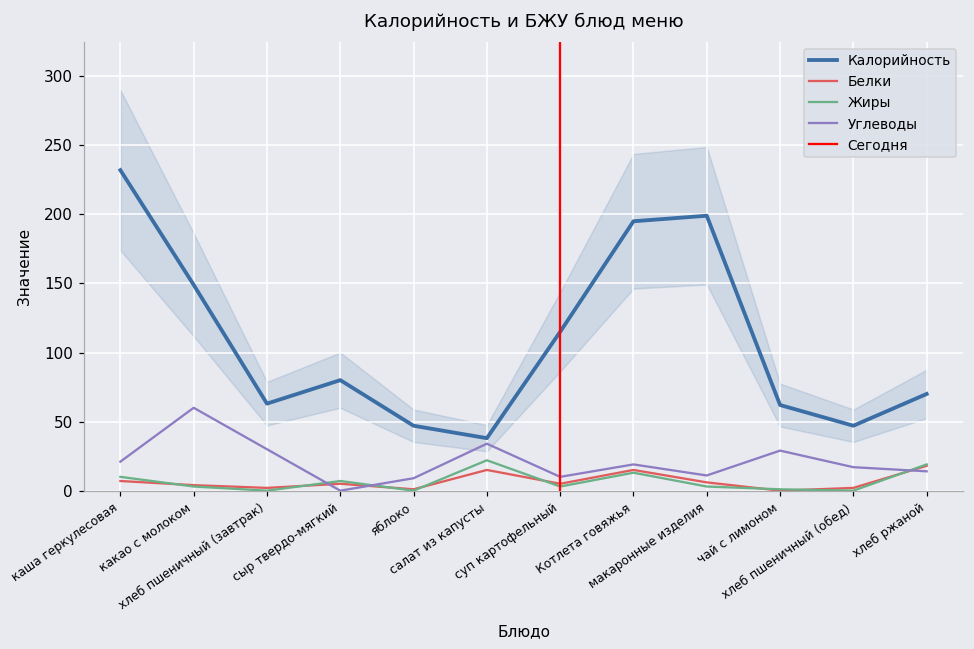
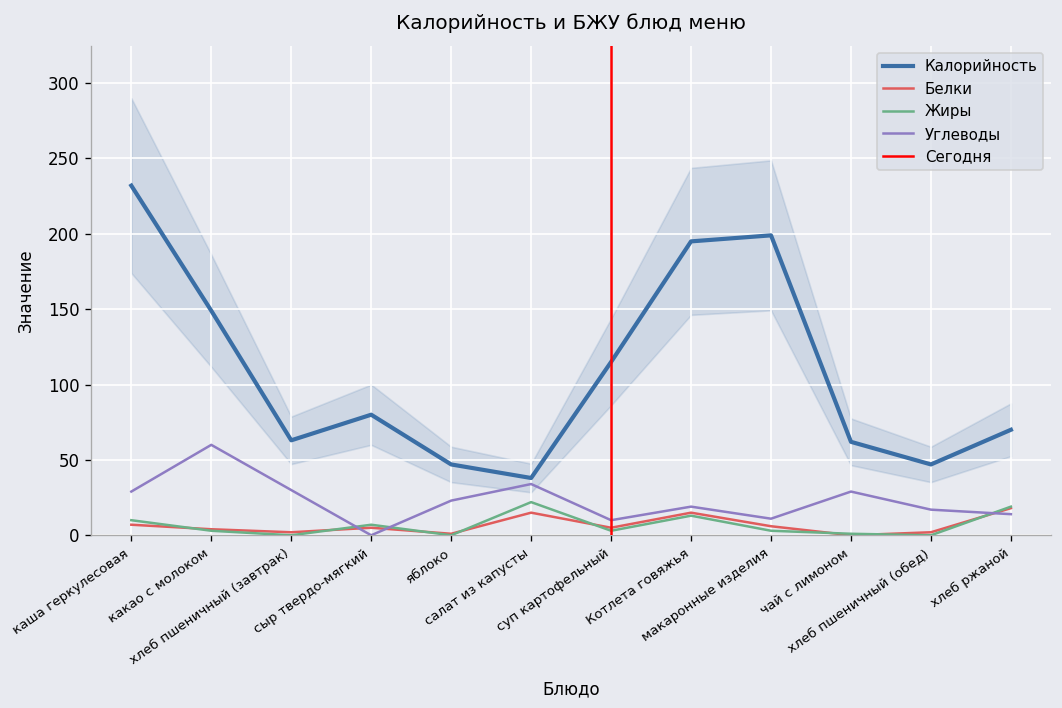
  {
    "Белки": {
      "каша геркулесовая": 7,
      "салат из капусты": 15,
      "макаронные изделия": 6
    },
    "Жиры": {
      "каша геркулесовая": 10,
      "салат из капусты": 22,
      "макаронные изделия": 3
    },
    "Углеводы": {
-     "каша геркулесовая": 21,
+     "каша геркулесовая": 29,
      "какао с молоком": 60,
      "хлеб пшеничный (завтрак)": 30,
      "сыр твердо-мягкий": 0,
-     "яблоко": 9,
+     "яблоко": 23,
      "салат из капусты": 34,
      "суп картофельный": 10,
      "Котлета говяжья": 19,
      "макаронные изделия": 11,
      "чай с лимоном": 29,
      "хлеб пшеничный (обед)": 17,
      "хлеб ржаной": 14
    }
  }
